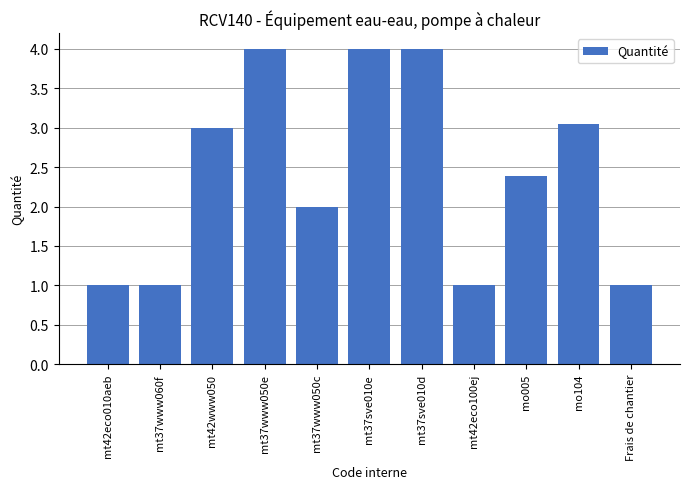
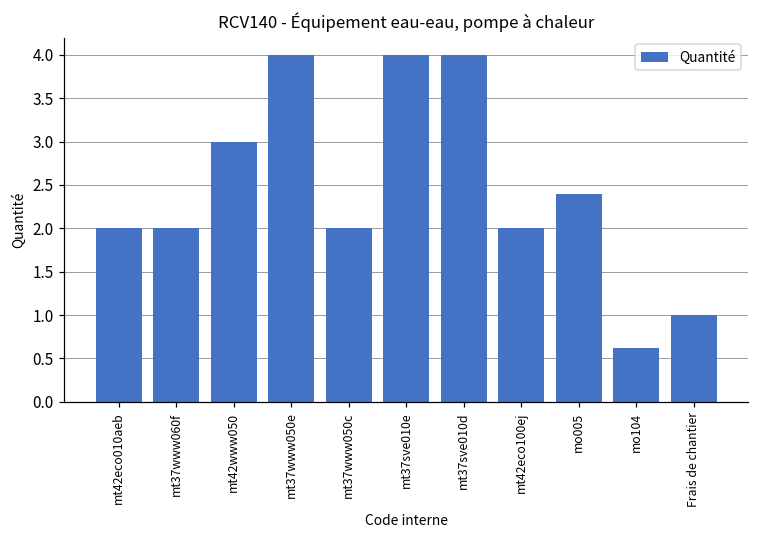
  {
-   "mt42eco010aeb": 1,
-   "mt37www060f": 1,
+   "mt42eco010aeb": 2,
+   "mt37www060f": 2,
    "mt42www050": 3.0,
    "mt37www050e": 4.0,
    "mt37www050c": 2.0,
    "mt37sve010e": 4.0,
    "mt37sve010d": 4.0,
-   "mt42eco100ej": 1,
+   "mt42eco100ej": 2,
    "mo005": 2.4,
-   "mo104": 3.1,
+   "mo104": 0.6,
    "Frais de chantier": 1.0
  }
